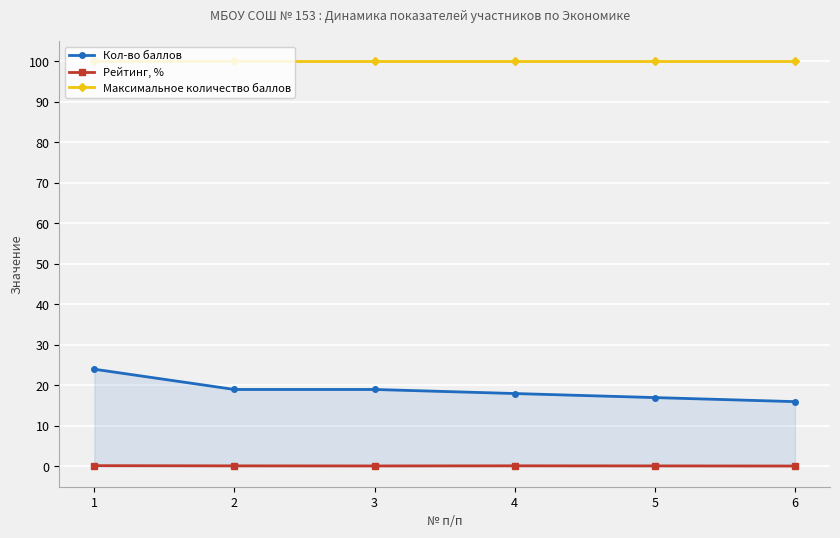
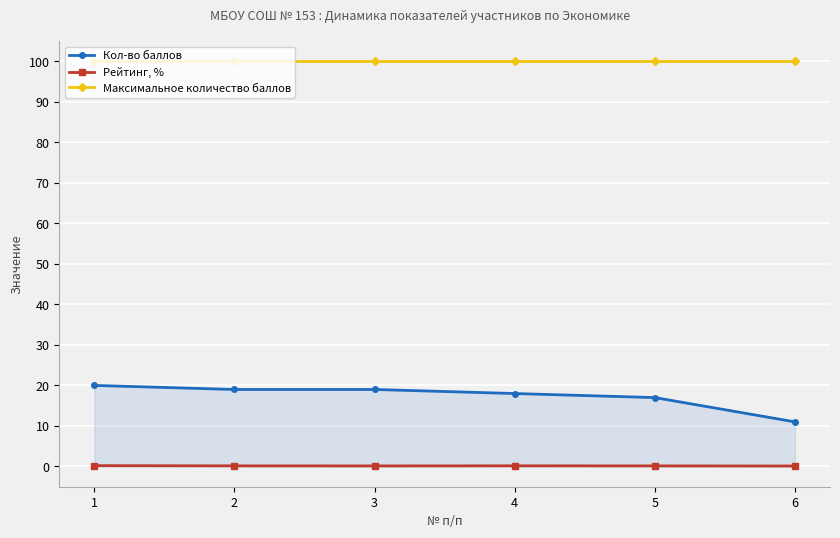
  {
    "Кол-во баллов": {
-     "1": 24,
+     "1": 20,
      "2": 19,
      "3": 19,
      "4": 18,
      "5": 17,
-     "6": 16
+     "6": 11
    },
    "Рейтинг, %": {
      "1": 0,
      "2": 0,
      "3": 0,
      "4": 0,
      "5": 0,
      "6": 0
    },
    "Максимальное количество баллов": {
      "3": 100,
      "4": 100,
      "5": 100,
      "6": 100
    }
  }
